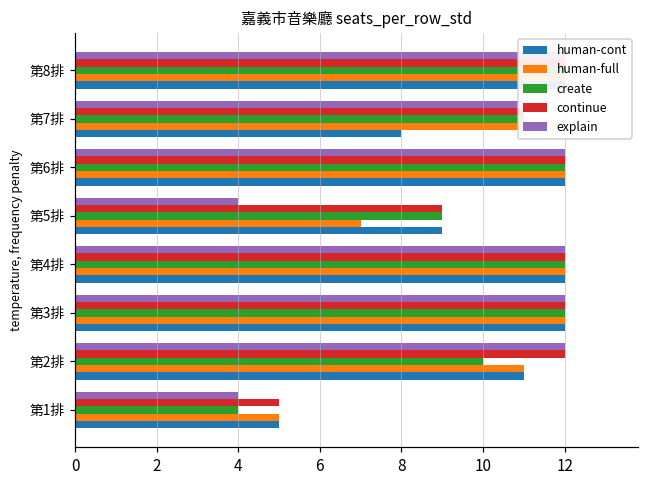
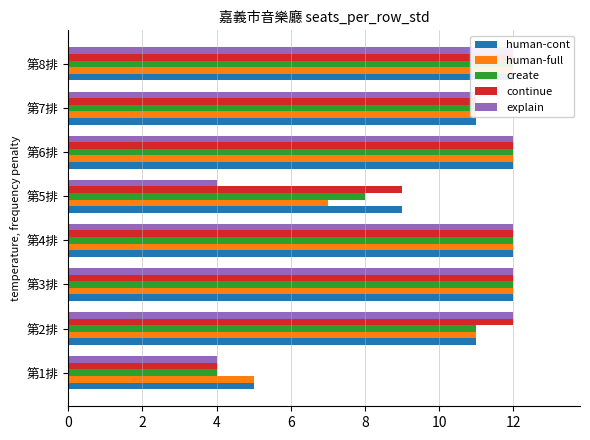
  {
    "human-cont": {
-     "第7排": 8,
+     "第7排": 11,
      "第6排": 12,
      "第5排": 9,
      "第4排": 12,
      "第3排": 12,
      "第2排": 11,
      "第1排": 5
    },
    "human-full": {
      "第6排": 12,
      "第5排": 7,
      "第4排": 12,
      "第3排": 12,
      "第2排": 11,
      "第1排": 5
    },
    "create": {
      "第6排": 12,
-     "第5排": 9,
+     "第5排": 8,
      "第4排": 12,
      "第3排": 12,
-     "第2排": 10,
+     "第2排": 11,
      "第1排": 4
    },
    "continue": {
      "第6排": 12,
      "第5排": 9,
      "第4排": 12,
      "第3排": 12,
      "第2排": 12,
-     "第1排": 5
+     "第1排": 4
    },
    "explain": {
      "第6排": 12,
      "第5排": 4,
      "第4排": 12,
      "第3排": 12,
      "第2排": 12,
      "第1排": 4
    }
  }
